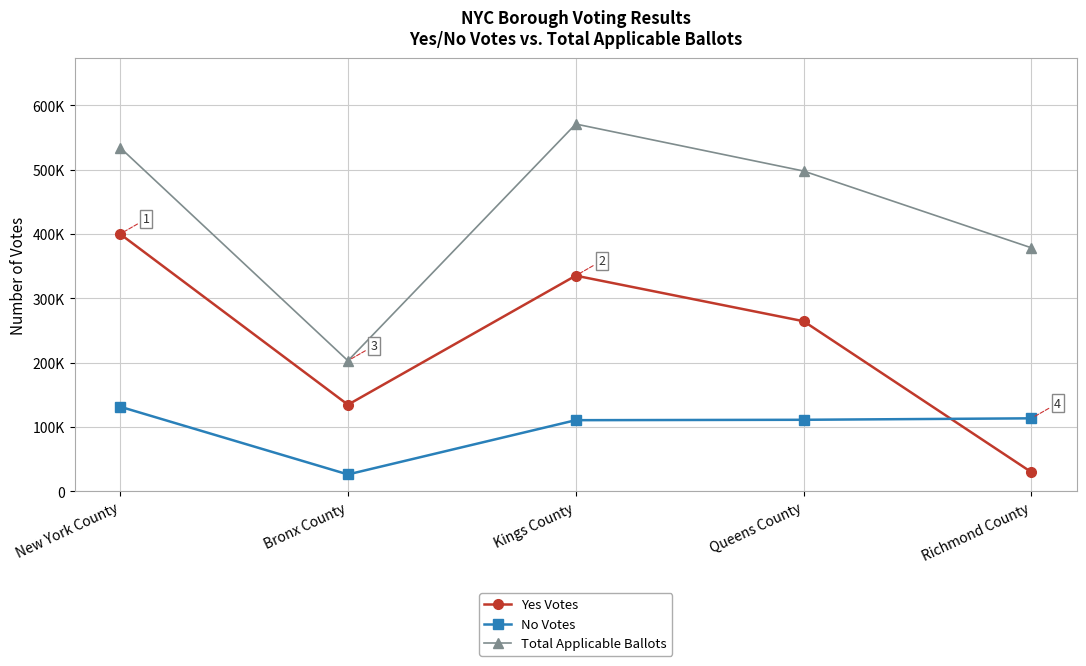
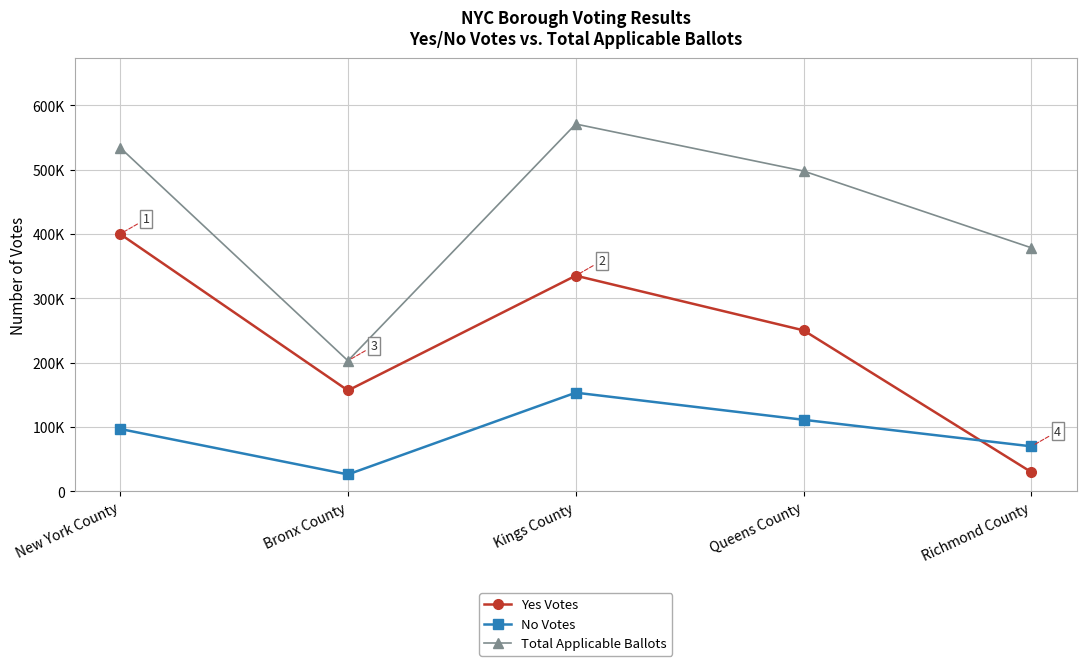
  {
    "Yes Votes": {
-     "Bronx County": 130000,
-     "Queens County": 260000,
+     "Bronx County": 160000,
+     "Queens County": 250000,
      "Richmond County": 30000
    },
    "No Votes": {
-     "New York County": 130000,
+     "New York County": 100000,
      "Bronx County": 30000,
-     "Kings County": 110000,
+     "Kings County": 150000,
      "Queens County": 110000,
-     "Richmond County": 110000
+     "Richmond County": 70000
    },
    "Total Applicable Ballots": {
      "New York County": 530000,
      "Kings County": 570000,
      "Queens County": 500000,
      "Richmond County": 380000
    }
  }
